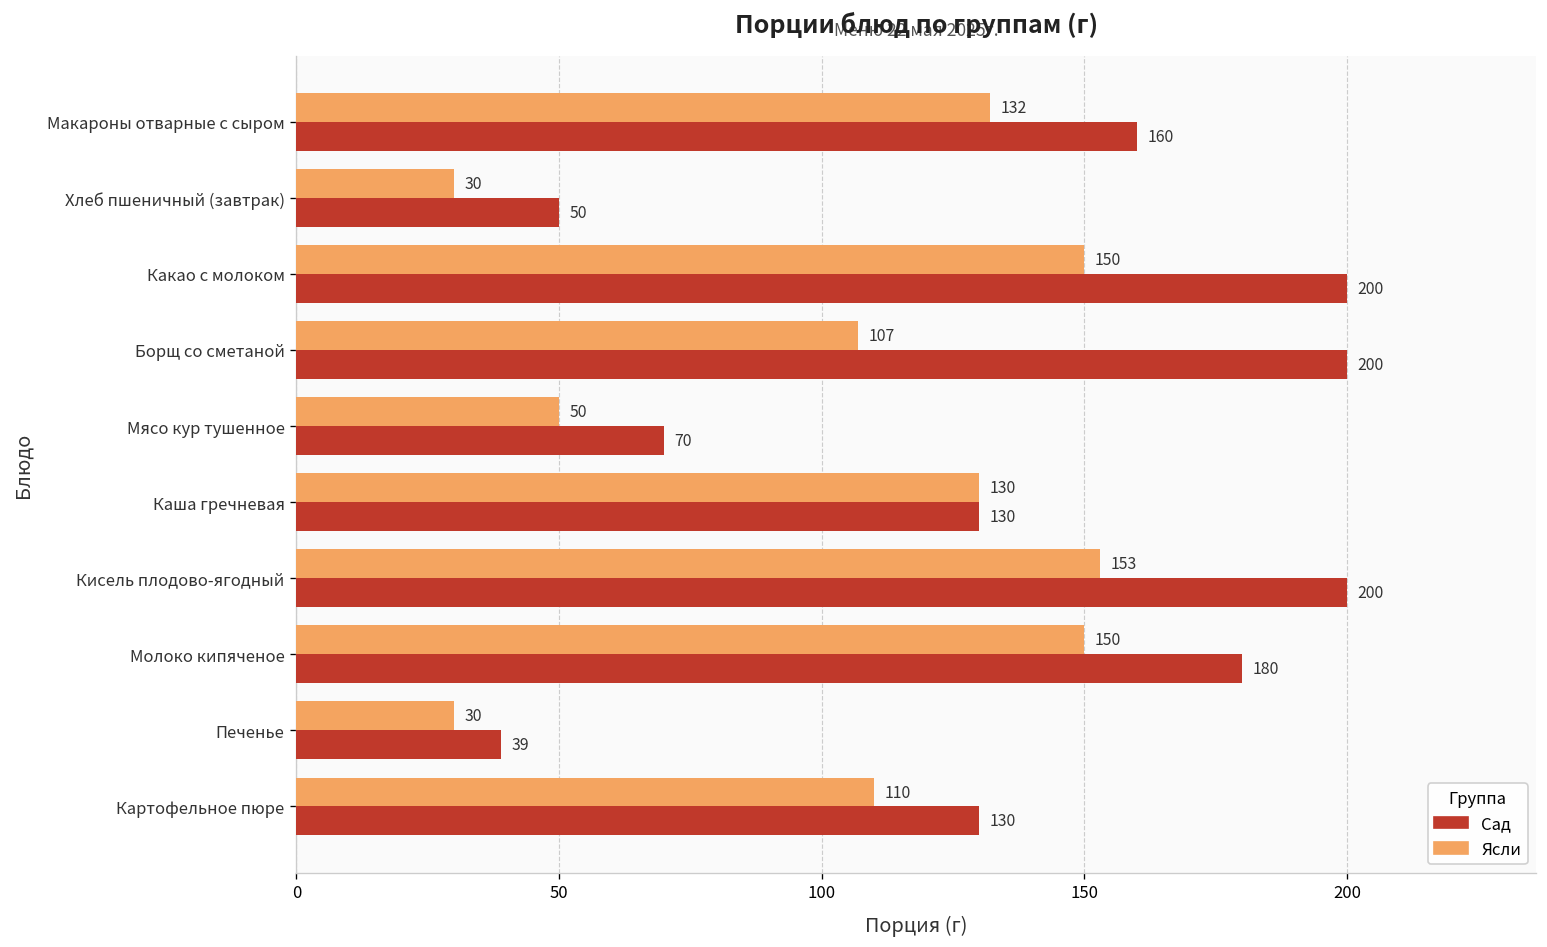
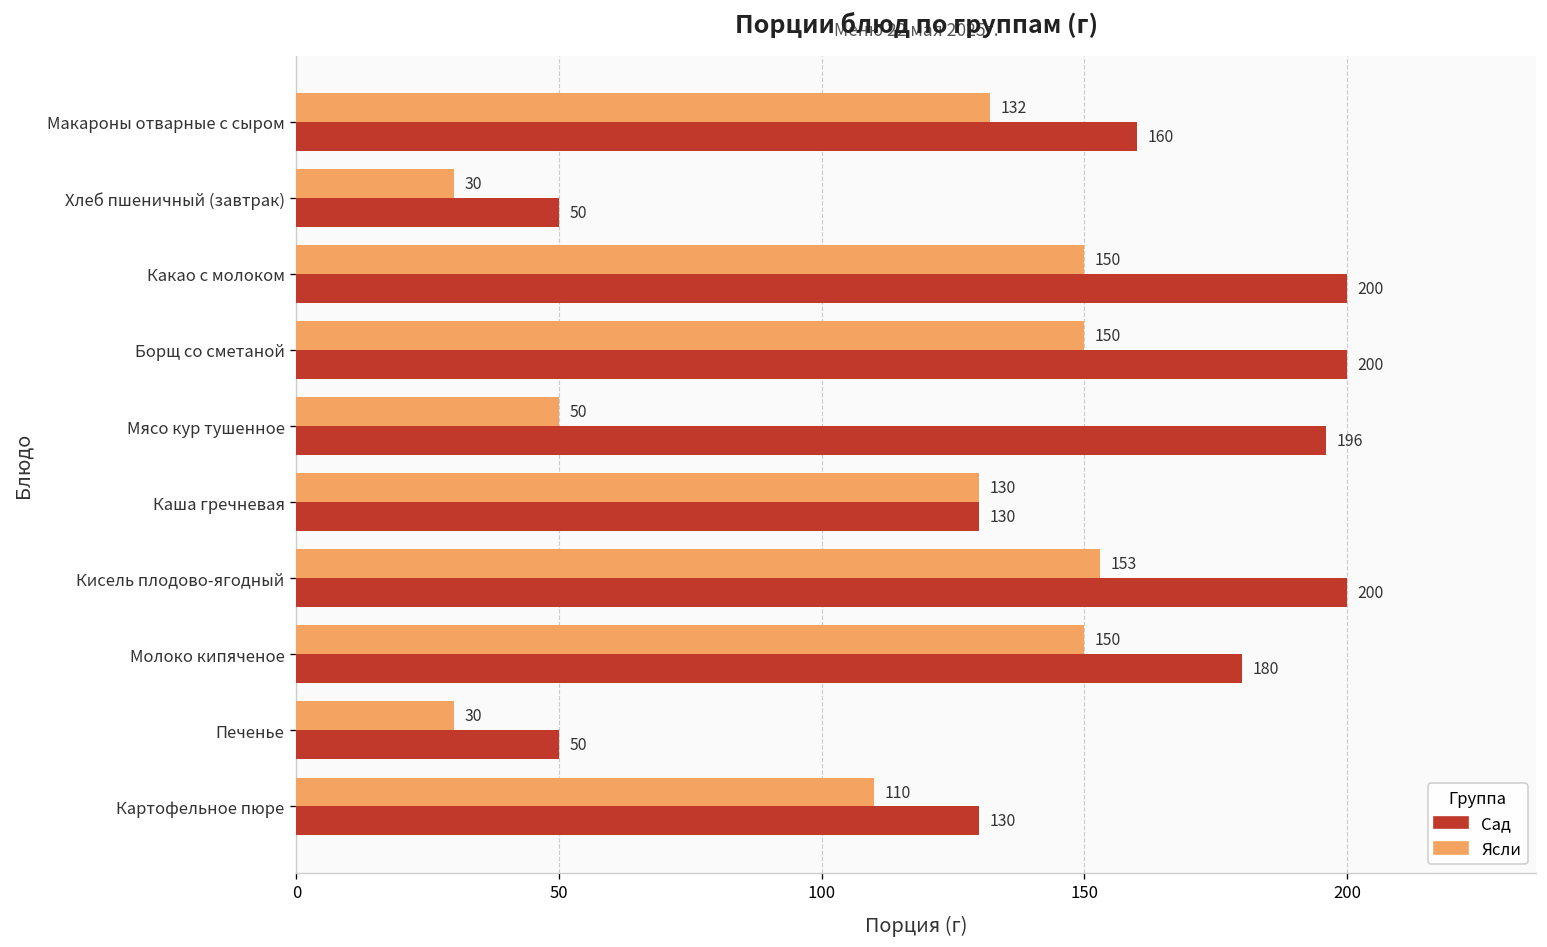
  {
    "Сад": {
      "Макароны отварные с сыром": 160,
      "Хлеб пшеничный (завтрак)": 50,
      "Какао с молоком": 200,
      "Борщ со сметаной": 200,
-     "Мясо кур тушенное": 70,
+     "Мясо кур тушенное": 196,
      "Каша гречневая": 130,
      "Кисель плодово-ягодный": 200,
      "Молоко кипяченое": 180,
-     "Печенье": 39,
+     "Печенье": 50,
      "Картофельное пюре": 130
    },
    "Ясли": {
      "Макароны отварные с сыром": 132,
      "Хлеб пшеничный (завтрак)": 30,
      "Какао с молоком": 150,
-     "Борщ со сметаной": 107,
+     "Борщ со сметаной": 150,
      "Мясо кур тушенное": 50,
      "Каша гречневая": 130,
      "Кисель плодово-ягодный": 153,
      "Молоко кипяченое": 150,
      "Печенье": 30,
      "Картофельное пюре": 110
    }
  }
